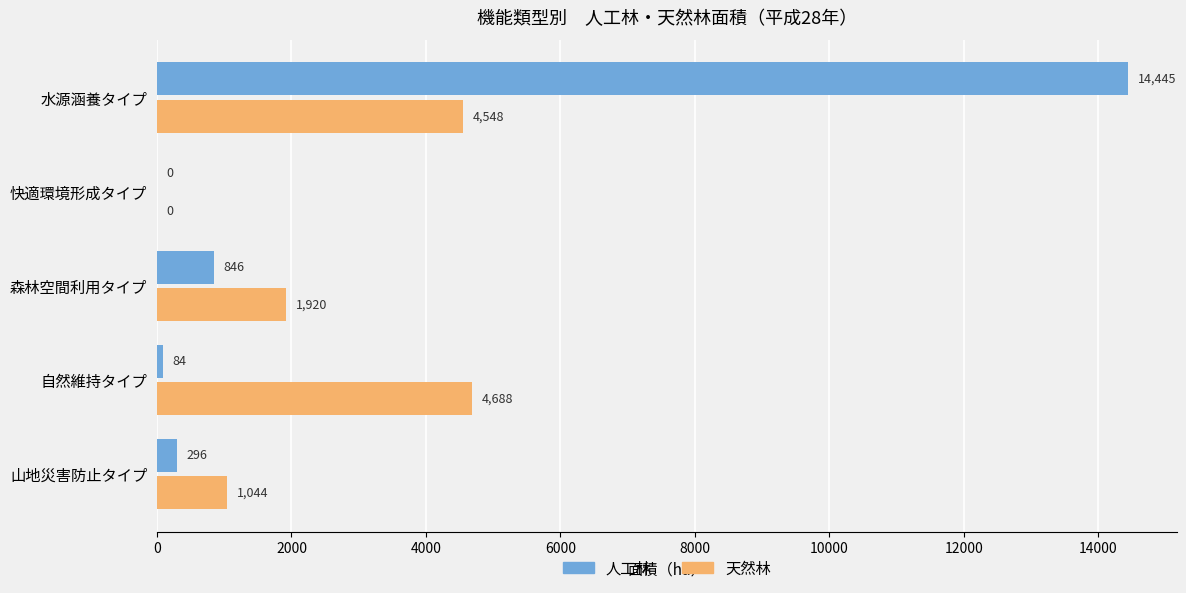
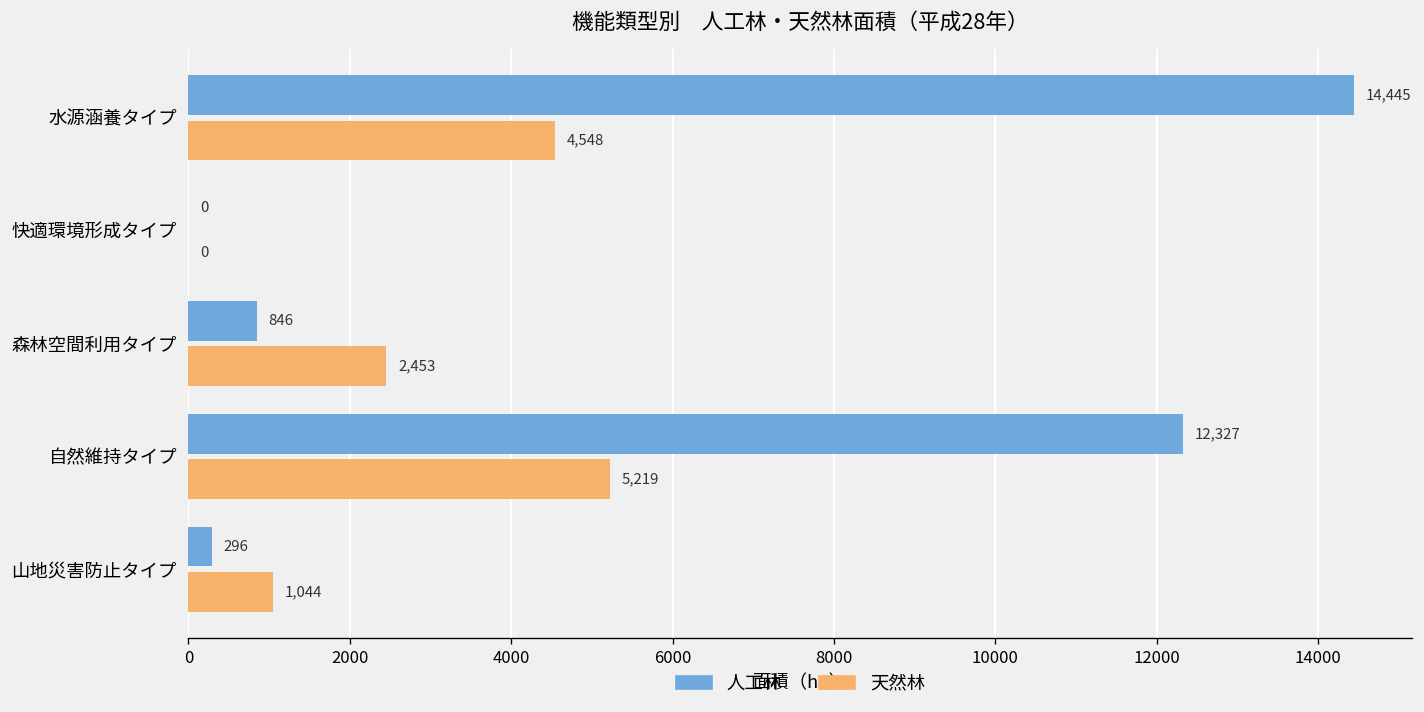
  {
    "人工林": {
      "水源涵養タイプ": "14,445",
      "快適環境形成タイプ": "0",
      "森林空間利用タイプ": "846",
-     "自然維持タイプ": "84",
+     "自然維持タイプ": "12,327",
      "山地災害防止タイプ": "296"
    },
    "天然林": {
      "水源涵養タイプ": "4,548",
      "快適環境形成タイプ": "0",
-     "森林空間利用タイプ": "1,920",
-     "自然維持タイプ": "4,688",
+     "森林空間利用タイプ": "2,453",
+     "自然維持タイプ": "5,219",
      "山地災害防止タイプ": "1,044"
    }
  }
